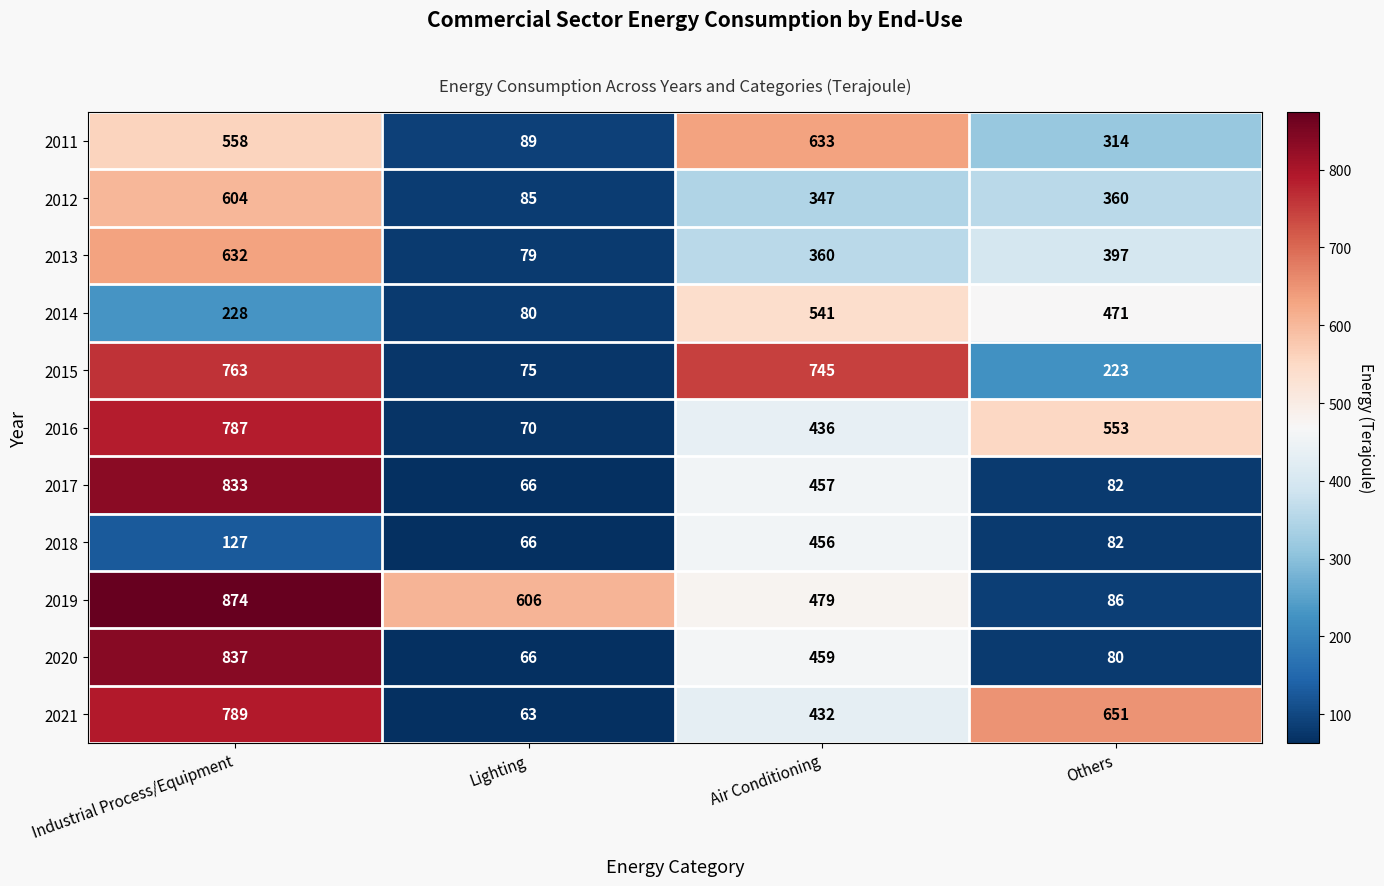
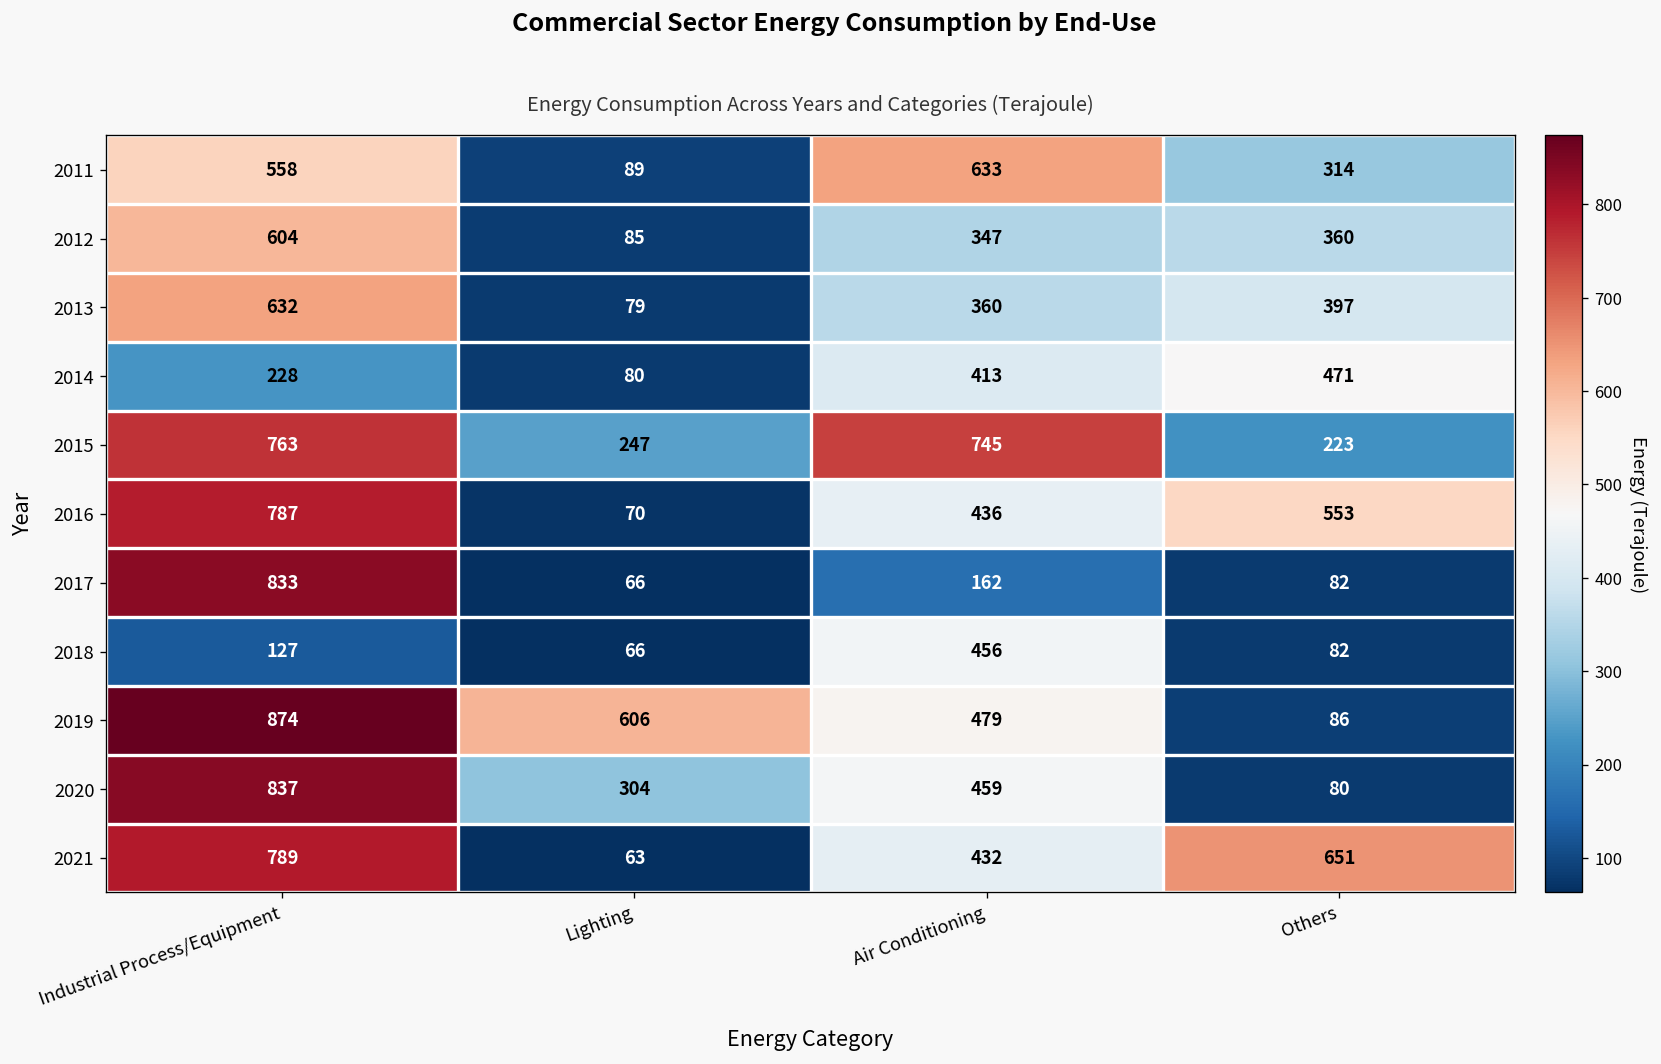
  {
    "2011": {
      "Industrial Process/Equipment": 558,
      "Lighting": 89,
      "Air Conditioning": 633,
      "Others": 314
    },
    "2012": {
      "Industrial Process/Equipment": 604,
      "Lighting": 85,
      "Air Conditioning": 347,
      "Others": 360
    },
    "2013": {
      "Industrial Process/Equipment": 632,
      "Lighting": 79,
      "Air Conditioning": 360,
      "Others": 397
    },
    "2014": {
      "Industrial Process/Equipment": 228,
      "Lighting": 80,
-     "Air Conditioning": 541,
+     "Air Conditioning": 413,
      "Others": 471
    },
    "2015": {
      "Industrial Process/Equipment": 763,
-     "Lighting": 75,
+     "Lighting": 247,
      "Air Conditioning": 745,
      "Others": 223
    },
    "2016": {
      "Industrial Process/Equipment": 787,
      "Lighting": 70,
      "Air Conditioning": 436,
      "Others": 553
    },
    "2017": {
      "Industrial Process/Equipment": 833,
      "Lighting": 66,
-     "Air Conditioning": 457,
+     "Air Conditioning": 162,
      "Others": 82
    },
    "2018": {
      "Industrial Process/Equipment": 127,
      "Lighting": 66,
      "Air Conditioning": 456,
      "Others": 82
    },
    "2019": {
      "Industrial Process/Equipment": 874,
      "Lighting": 606,
      "Air Conditioning": 479,
      "Others": 86
    },
    "2020": {
      "Industrial Process/Equipment": 837,
-     "Lighting": 66,
+     "Lighting": 304,
      "Air Conditioning": 459,
      "Others": 80
    },
    "2021": {
      "Industrial Process/Equipment": 789,
      "Lighting": 63,
      "Air Conditioning": 432,
      "Others": 651
    }
  }
